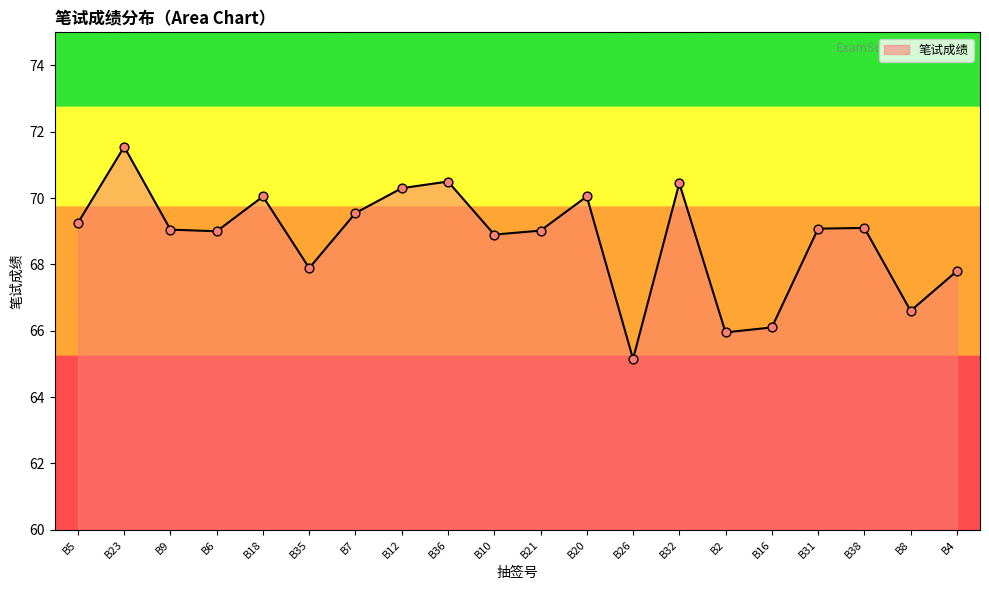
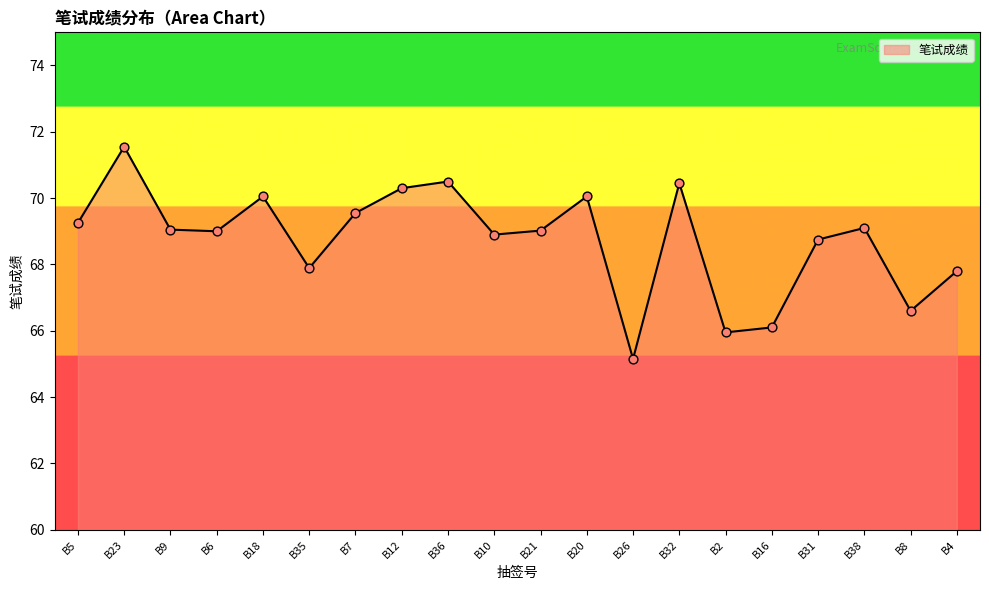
  {
    "B5": 69.3,
    "B23": 71.6,
    "B9": 69.1,
    "B6": 69.0,
    "B18": 70.1,
    "B35": 67.9,
    "B7": 69.6,
    "B12": 70.3,
    "B36": 70.5,
    "B10": 68.9,
    "B21": 69.0,
    "B20": 70.1,
    "B26": 65.2,
    "B32": 70.5,
    "B2": 66.0,
    "B16": 66.1,
-   "B31": 69.1,
+   "B31": 68.8,
    "B38": 69.1,
    "B8": 66.6,
    "B4": 67.8
  }
